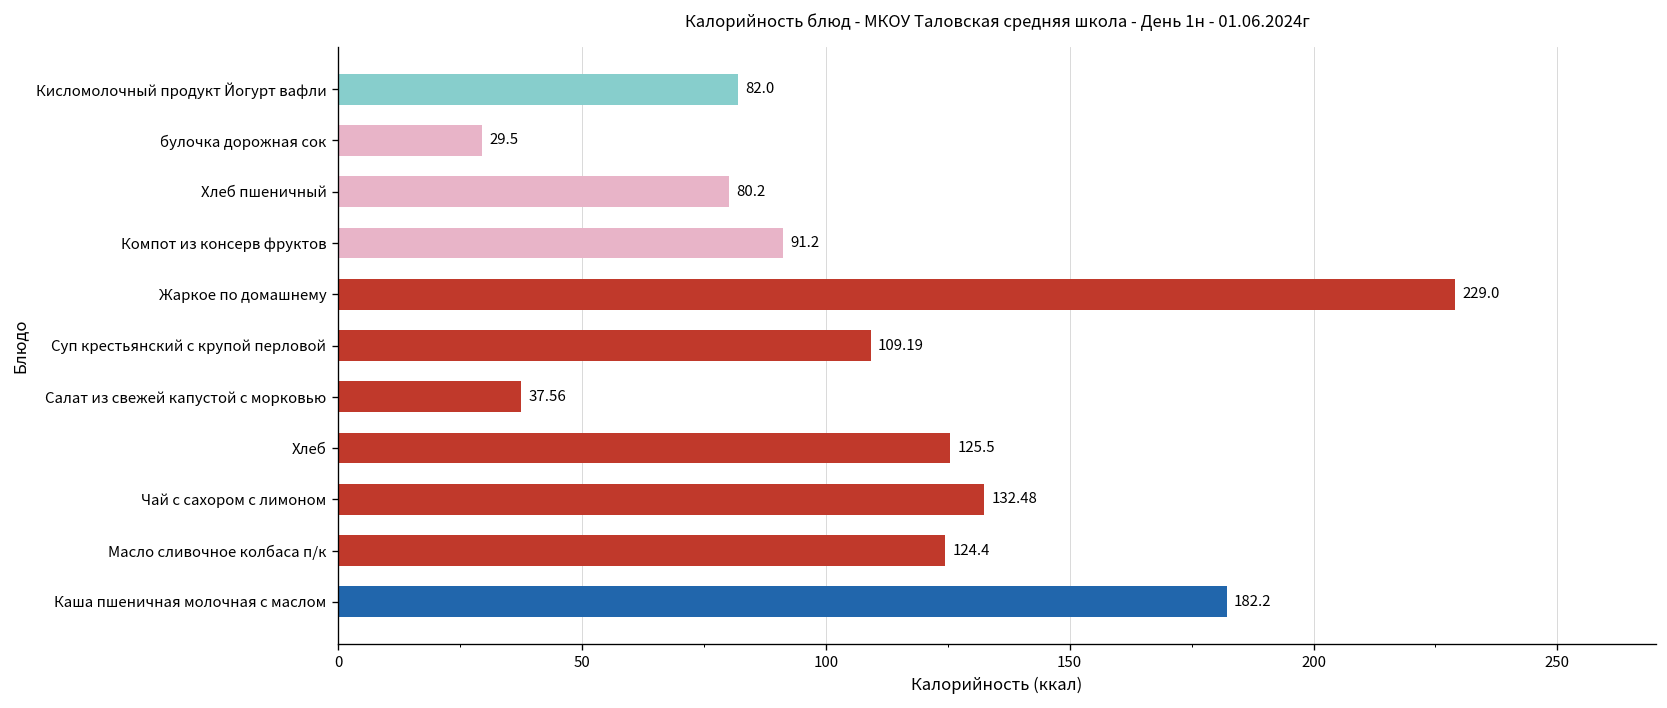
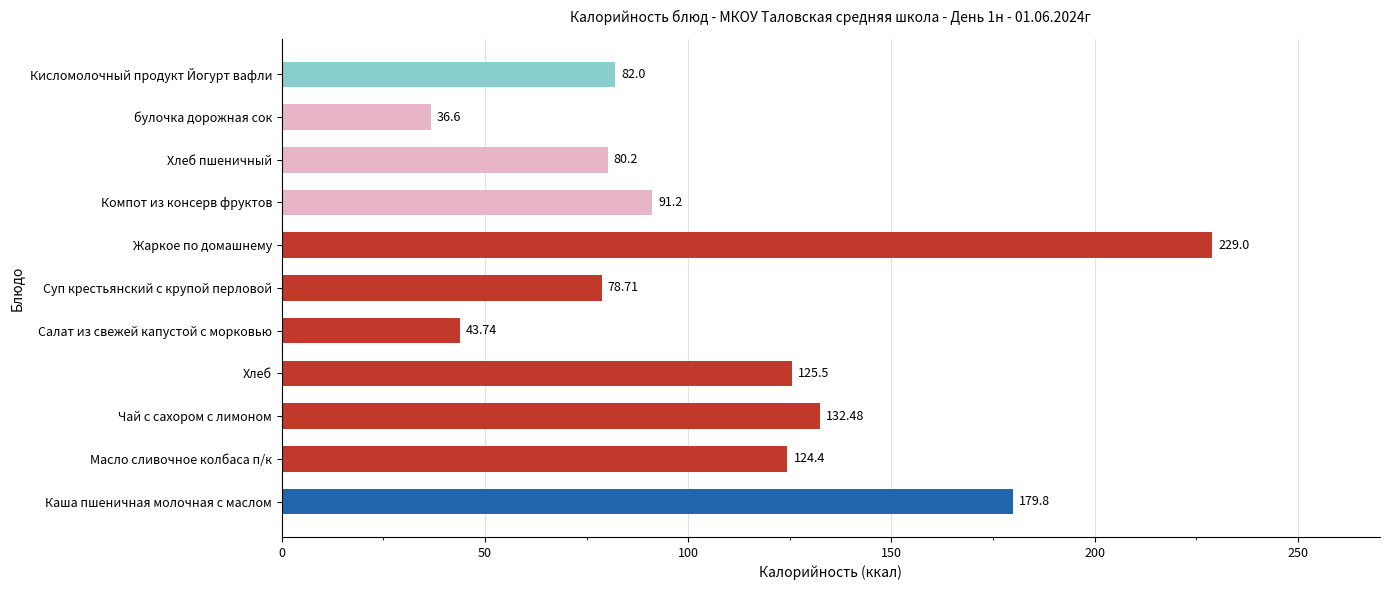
  {
    "Кисломолочный продукт Йогурт вафли": 82.0,
-   "булочка дорожная сок": 29.5,
+   "булочка дорожная сок": 36.6,
    "Хлеб пшеничный": 80.2,
    "Компот из консерв фруктов": 91.2,
    "Жаркое по домашнему": 229.0,
-   "Суп крестьянский с крупой перловой": 109.19,
-   "Салат из свежей капустой с морковью": 37.56,
+   "Суп крестьянский с крупой перловой": 78.71,
+   "Салат из свежей капустой с морковью": 43.74,
    "Хлеб": 125.5,
    "Чай с сахором с лимоном": 132.48,
    "Масло сливочное колбаса п/к": 124.4,
-   "Каша пшеничная молочная с маслом": 182.2
+   "Каша пшеничная молочная с маслом": 179.8
  }
